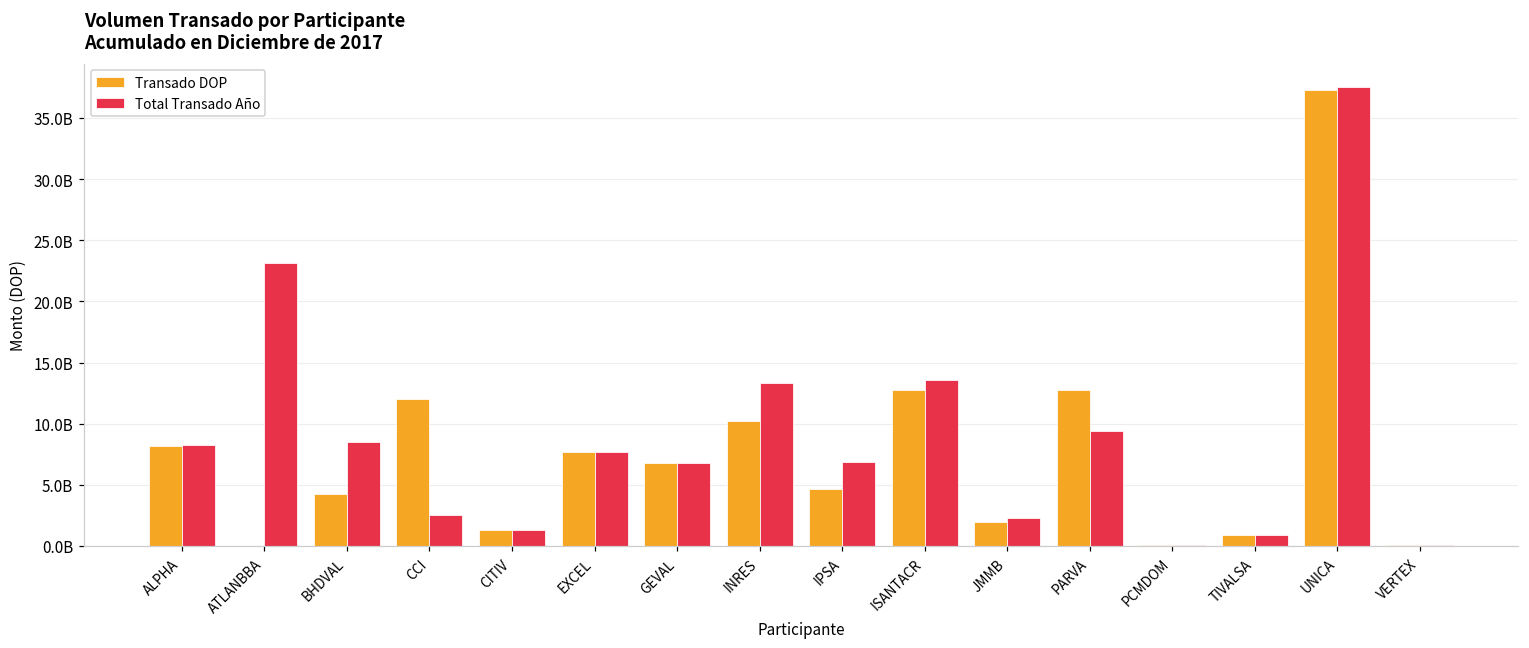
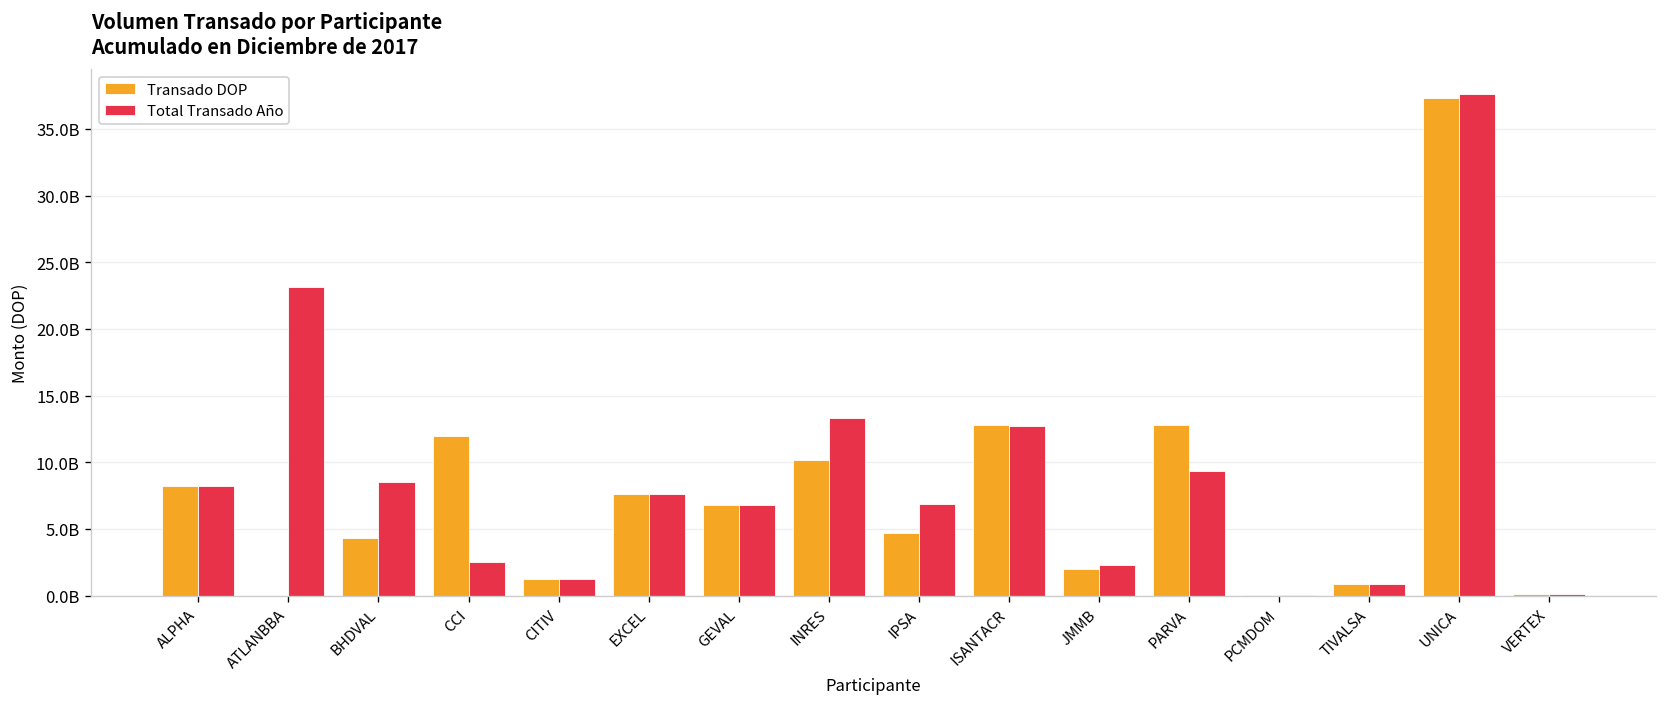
  {
    "Transado DOP": {
      "ALPHA": 8200000000,
      "BHDVAL": 4300000000,
      "CCI": 12000000000,
      "CITIV": 1300000000,
      "EXCEL": 7700000000,
      "GEVAL": 6800000000,
      "INRES": 10200000000,
      "IPSA": 4700000000,
      "ISANTACR": 12800000000,
      "JMMB": 2000000000,
      "PARVA": 12800000000,
      "TIVALSA": 900000000,
      "UNICA": 37300000000
    },
    "Total Transado Año": {
      "ALPHA": 8300000000,
      "ATLANBBA": 23100000000,
      "BHDVAL": 8500000000,
      "CCI": 2500000000,
      "CITIV": 1300000000,
      "EXCEL": 7700000000,
      "GEVAL": 6800000000,
      "INRES": 13300000000,
      "IPSA": 6800000000,
-     "ISANTACR": 13500000000,
+     "ISANTACR": 12700000000,
      "JMMB": 2300000000,
      "PARVA": 9400000000,
      "TIVALSA": 900000000,
      "UNICA": 37600000000
    }
  }
